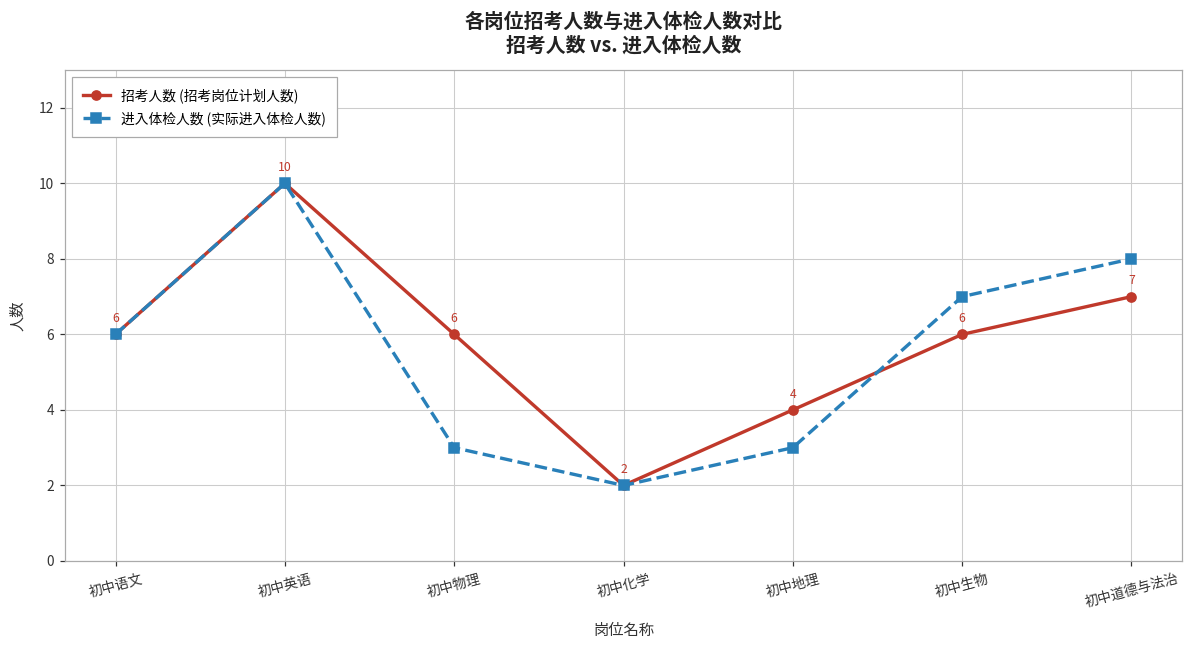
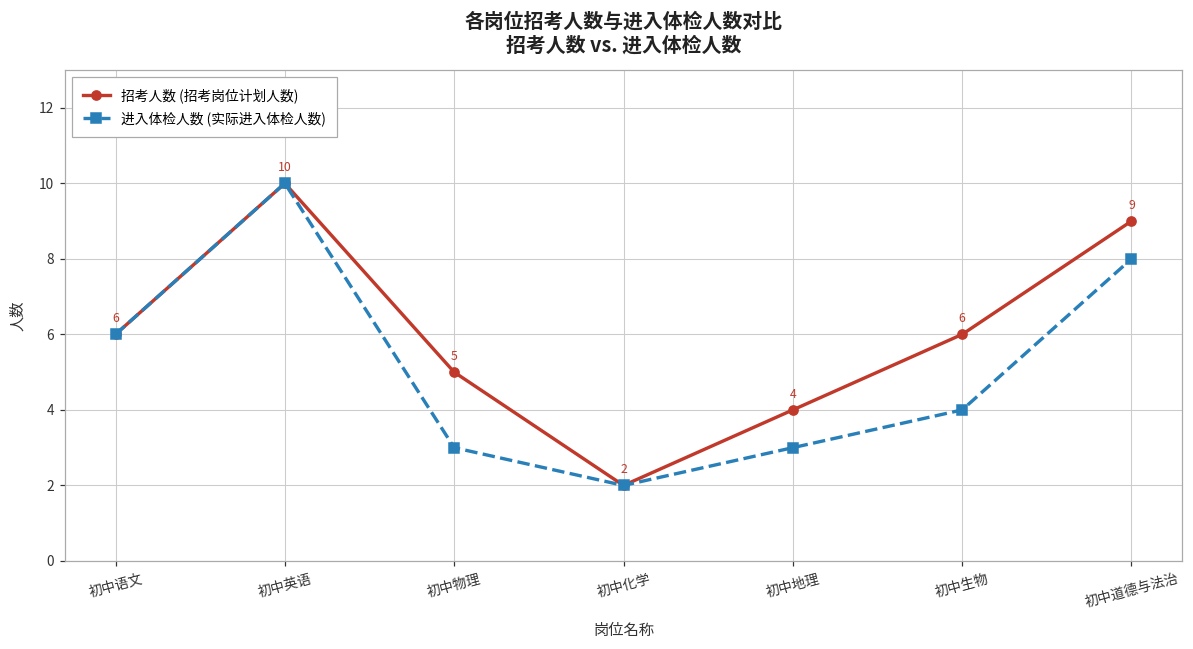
  {
    "招考人数 (招考岗位计划人数)": {
-     "初中物理": 6,
+     "初中物理": 5,
      "初中地理": 4,
      "初中生物": 6,
-     "初中道德与法治": 7
+     "初中道德与法治": 9
    },
    "进入体检人数 (实际进入体检人数)": {
      "初中物理": 3,
      "初中地理": 3,
-     "初中生物": 7,
+     "初中生物": 4,
      "初中道德与法治": 8
    }
  }
